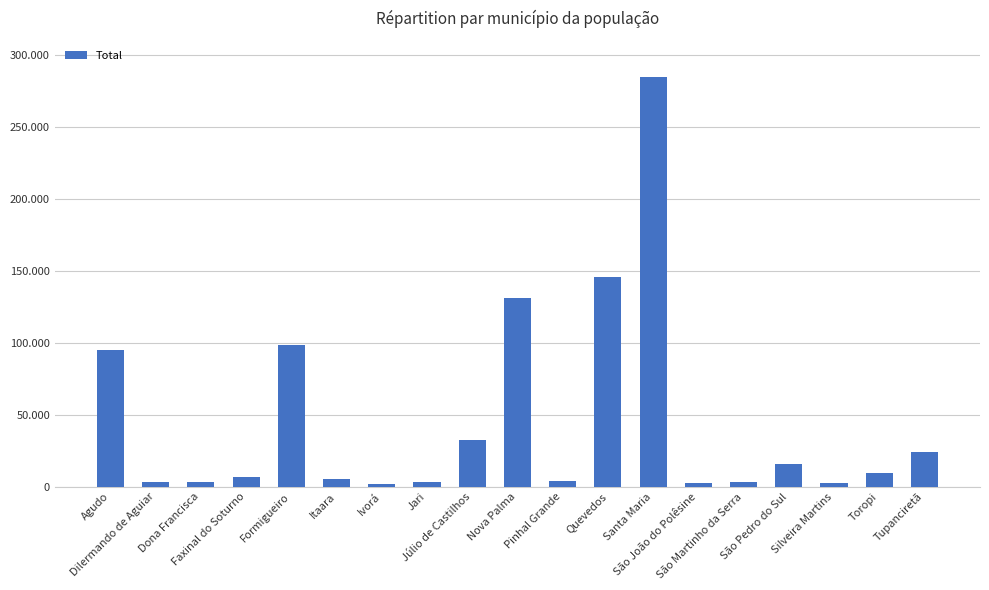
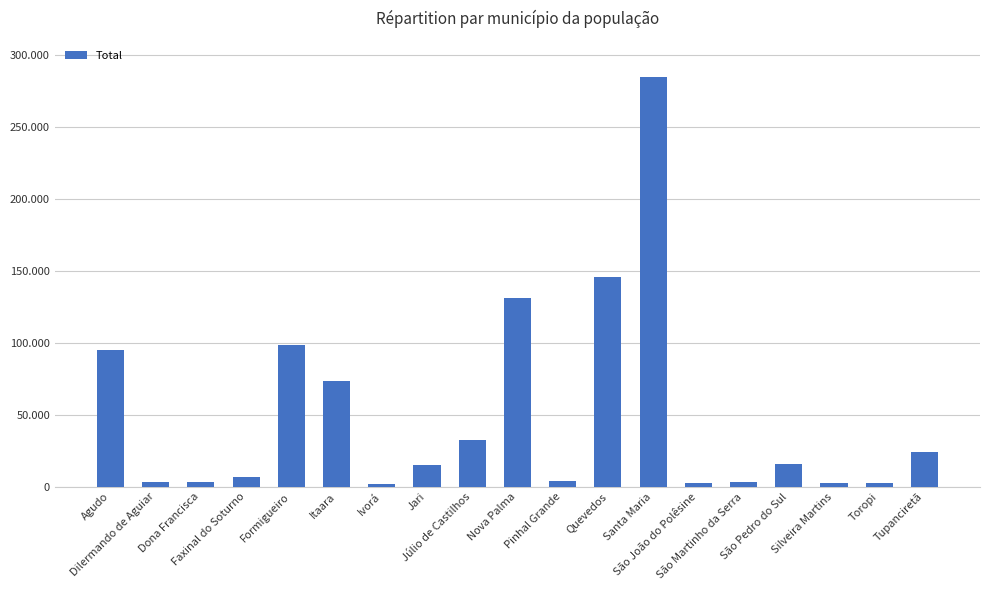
  {
    "Agudo": 95,
    "Dilermando de Aguiar": 3,
    "Dona Francisca": 3,
    "Faxinal do Soturno": 7,
    "Formigueiro": 98,
-   "Itaara": 6,
+   "Itaara": 73,
    "Ivorá": 2,
-   "Jari": 3,
+   "Jari": 15,
    "Júlio de Castilhos": 33,
    "Nova Palma": 131,
    "Pinhal Grande": 4,
    "Quevedos": 146,
    "Santa Maria": 285,
    "São João do Polêsine": 3,
    "São Martinho da Serra": 3,
    "São Pedro do Sul": 16,
    "Silveira Martins": 2,
-   "Toropi": 10,
+   "Toropi": 3,
    "Tupanciretã": 24
  }
